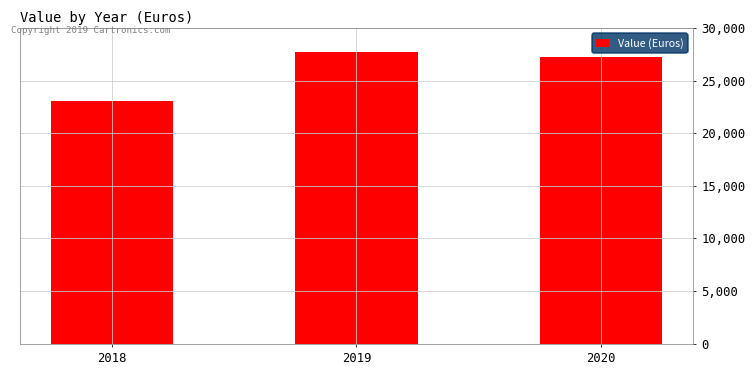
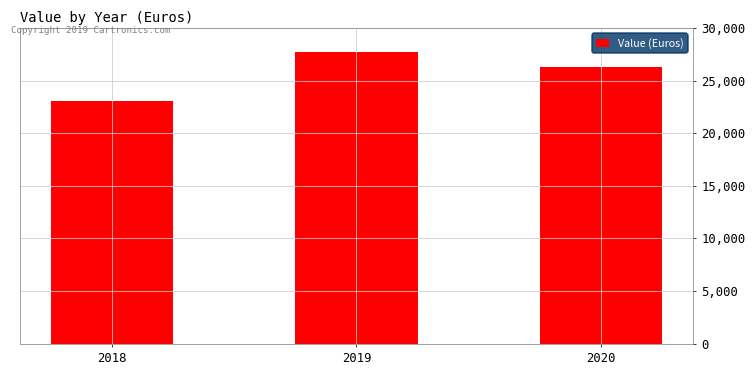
  {
    "2018": "23,000",
    "2019": "28,000",
-   "2020": "27,000"
+   "2020": "26,000"
  }
